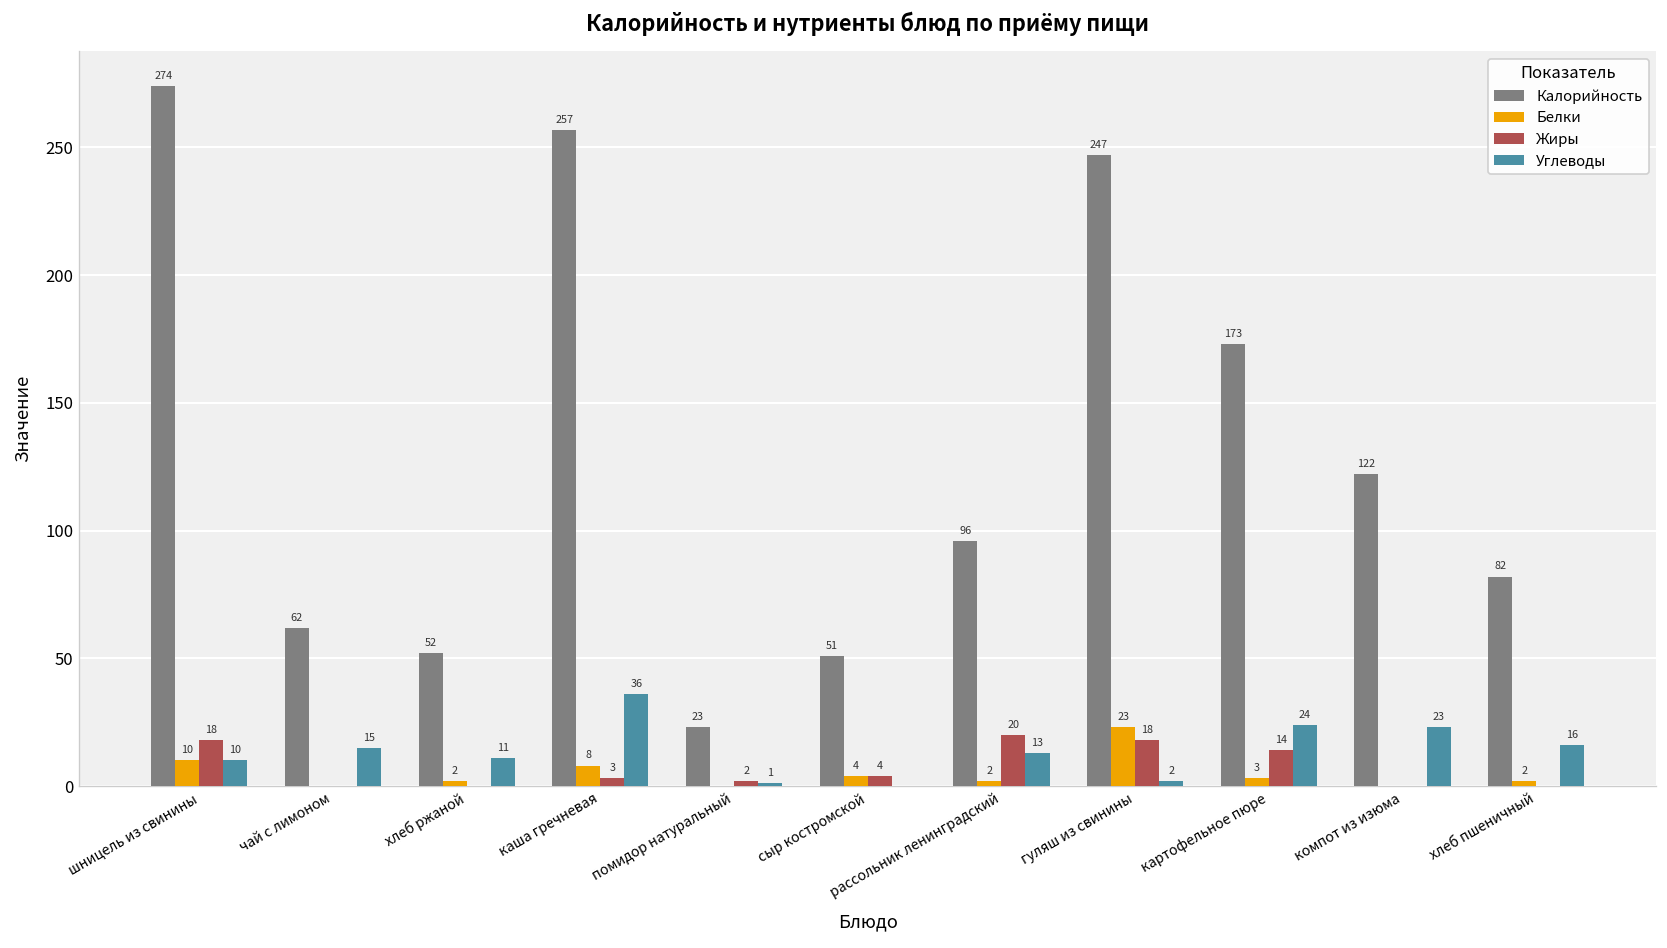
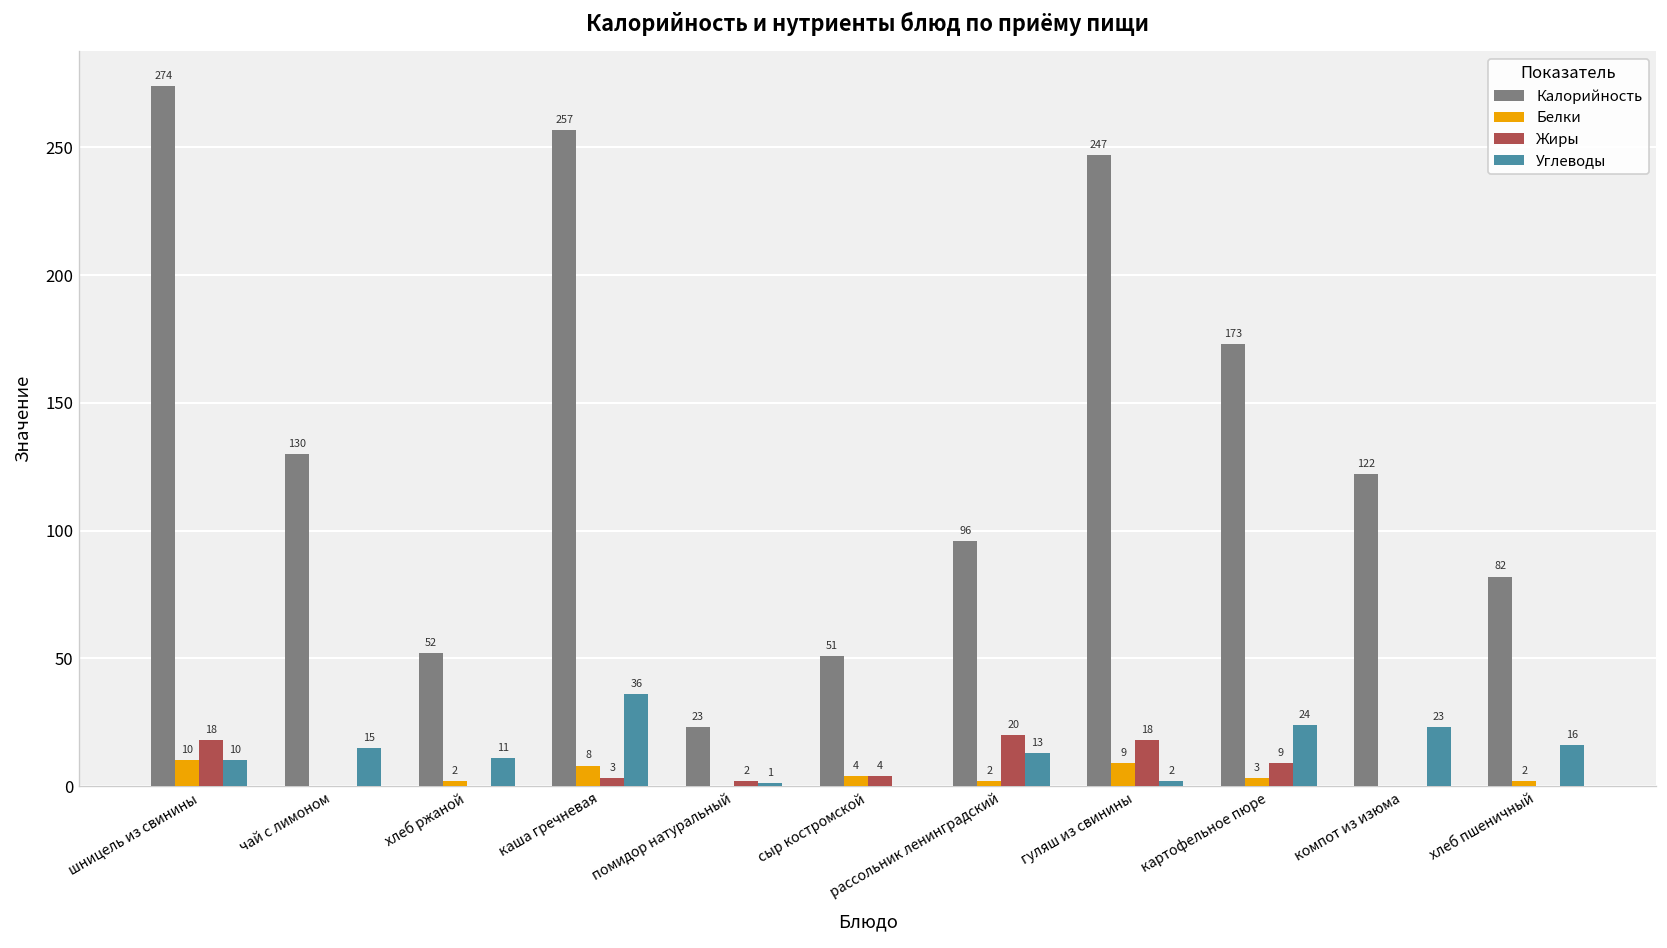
  {
    "Калорийность": {
      "шницель из свинины": 274,
-     "чай с лимоном": 62,
+     "чай с лимоном": 130,
      "хлеб ржаной": 52,
      "каша гречневая": 257,
      "помидор натуральный": 23,
      "сыр костромской": 51,
      "рассольник ленинградский": 96,
      "гуляш из свинины": 247,
      "картофельное пюре": 173,
      "компот из изюма": 122,
      "хлеб пшеничный": 82
    },
    "Белки": {
      "шницель из свинины": 10,
      "хлеб ржаной": 2,
      "каша гречневая": 8,
      "сыр костромской": 4,
      "рассольник ленинградский": 2,
-     "гуляш из свинины": 23,
+     "гуляш из свинины": 9,
      "картофельное пюре": 3,
      "хлеб пшеничный": 2
    },
    "Жиры": {
      "шницель из свинины": 18,
      "каша гречневая": 3,
      "помидор натуральный": 2,
      "сыр костромской": 4,
      "рассольник ленинградский": 20,
      "гуляш из свинины": 18,
-     "картофельное пюре": 14
+     "картофельное пюре": 9
    },
    "Углеводы": {
      "шницель из свинины": 10,
      "чай с лимоном": 15,
      "хлеб ржаной": 11,
      "каша гречневая": 36,
      "помидор натуральный": 1,
      "рассольник ленинградский": 13,
      "гуляш из свинины": 2,
      "картофельное пюре": 24,
      "компот из изюма": 23,
      "хлеб пшеничный": 16
    }
  }
